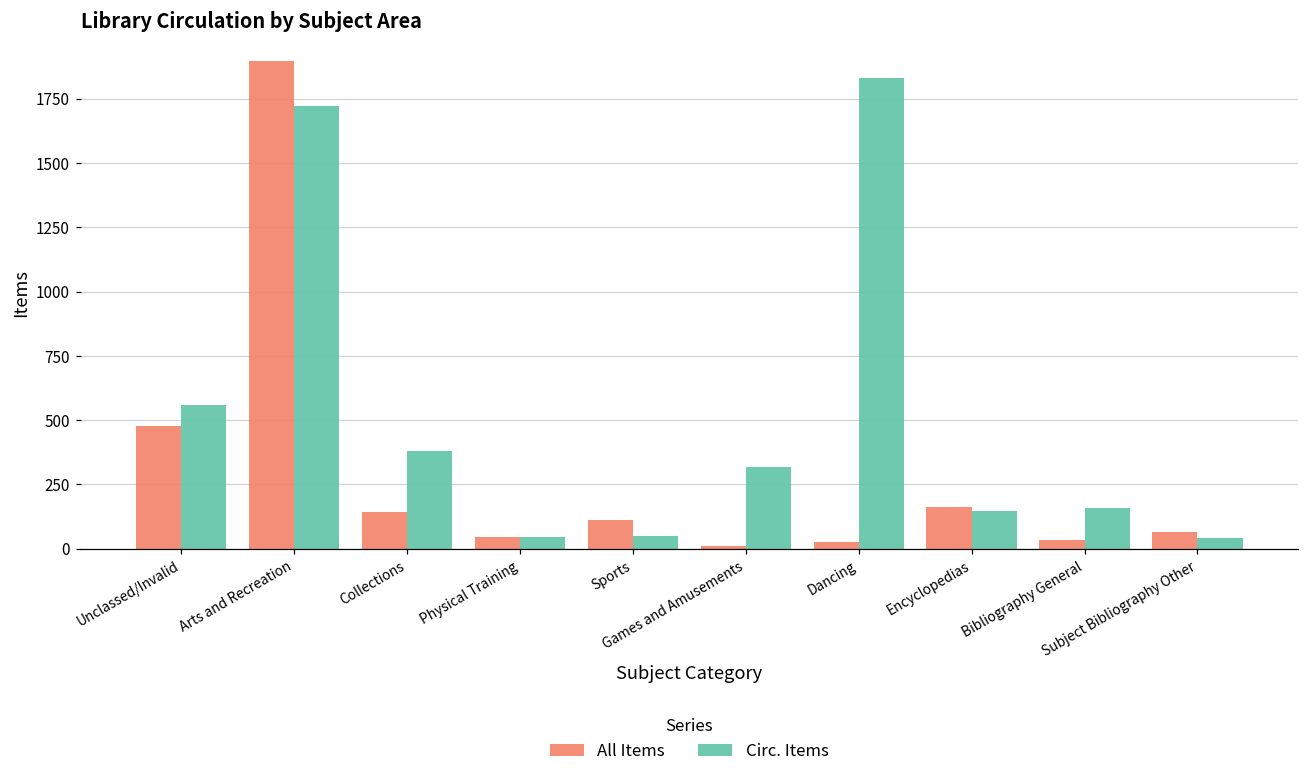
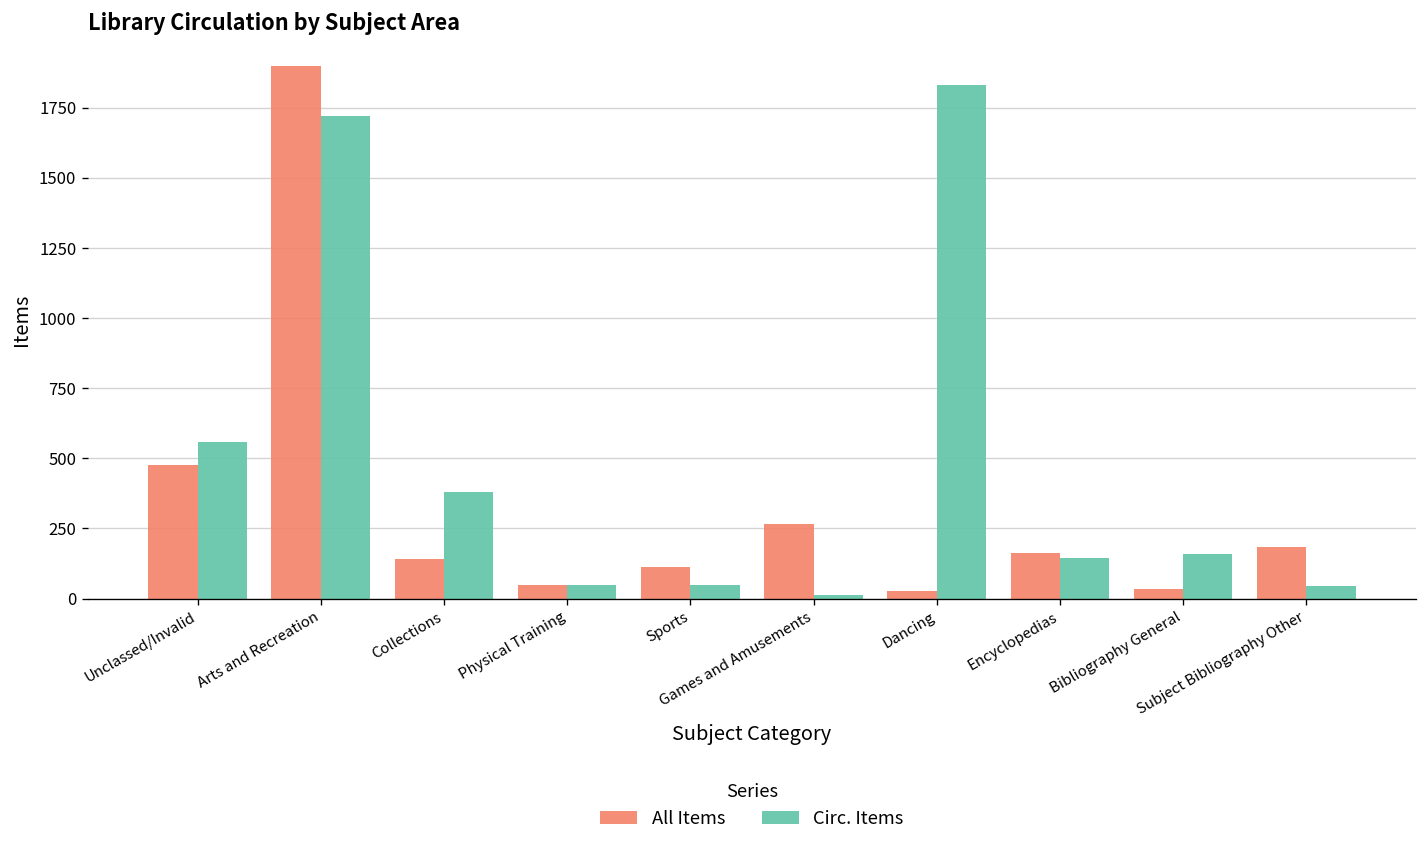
  {
    "All Items": {
      "Unclassed/Invalid": 480,
      "Arts and Recreation": 1900,
      "Collections": 140,
      "Physical Training": 50,
      "Sports": 110,
-     "Games and Amusements": 10,
+     "Games and Amusements": 270,
      "Dancing": 30,
      "Encyclopedias": 160,
      "Bibliography General": 40,
-     "Subject Bibliography Other": 60
+     "Subject Bibliography Other": 190
    },
    "Circ. Items": {
      "Unclassed/Invalid": 560,
      "Arts and Recreation": 1720,
      "Collections": 380,
      "Physical Training": 50,
      "Sports": 50,
-     "Games and Amusements": 320,
+     "Games and Amusements": 10,
      "Dancing": 1830,
      "Encyclopedias": 150,
      "Bibliography General": 160,
      "Subject Bibliography Other": 40
    }
  }
